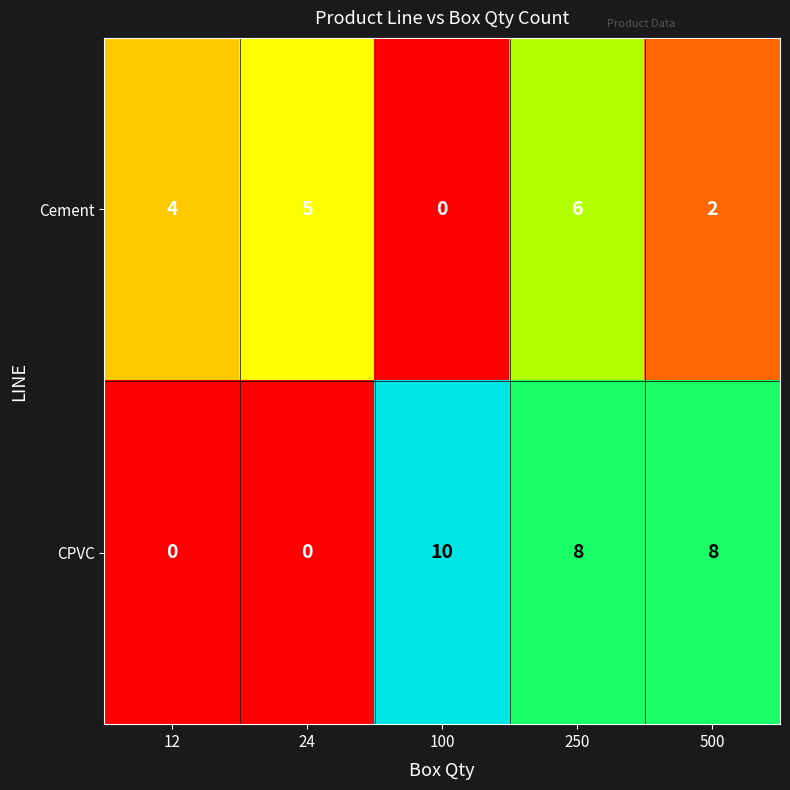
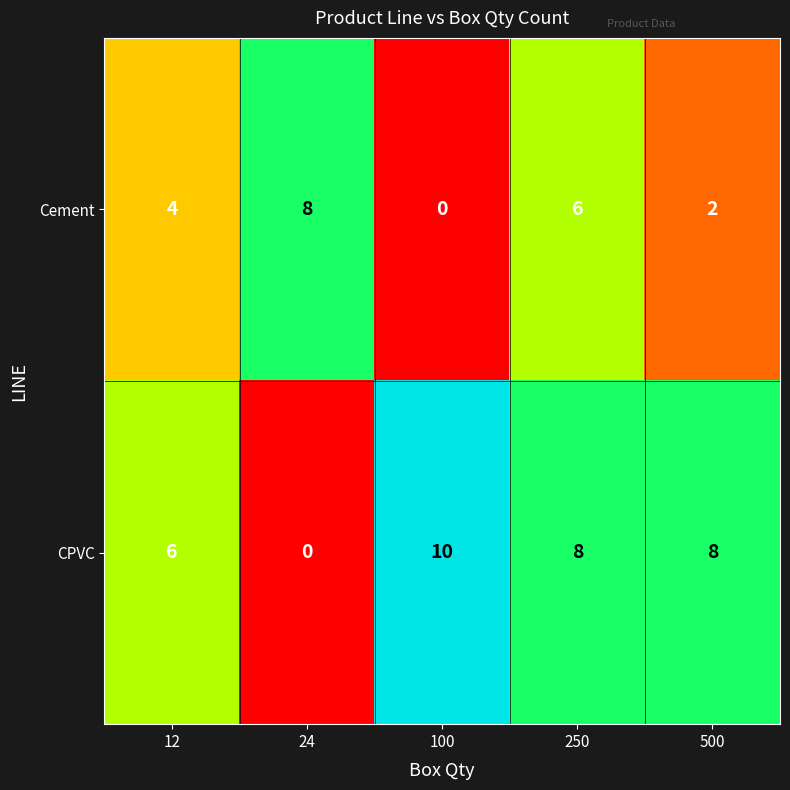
  {
    "Cement": {
      "12": 4,
-     "24": 5,
+     "24": 8,
      "100": 0,
      "250": 6,
      "500": 2
    },
    "CPVC": {
-     "12": 0,
+     "12": 6,
      "24": 0,
      "100": 10,
      "250": 8,
      "500": 8
    }
  }
